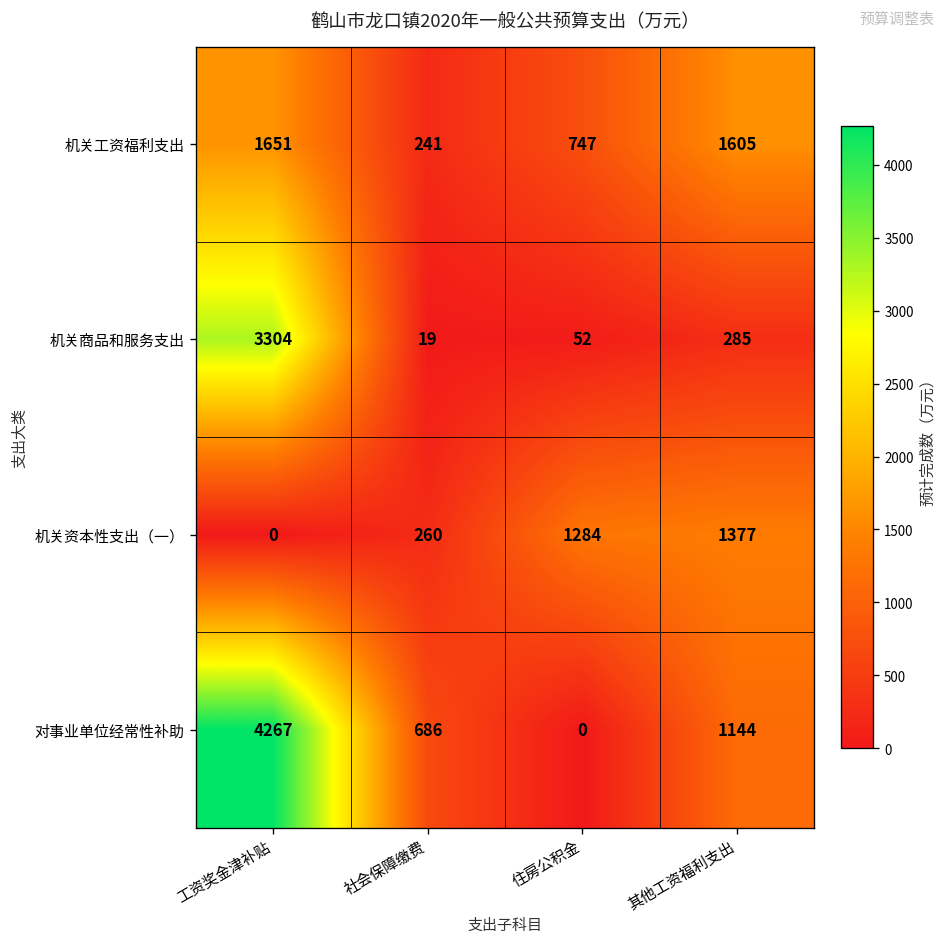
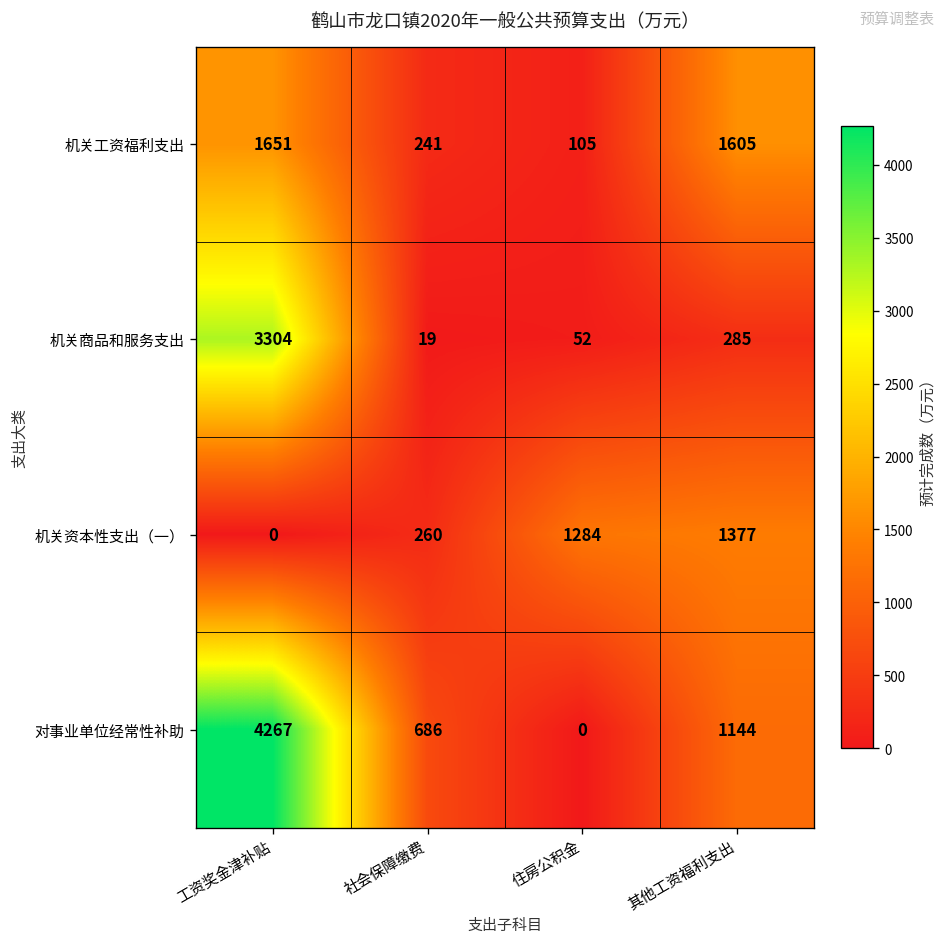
  {
    "机关工资福利支出": {
      "工资奖金津补贴": 1651,
      "社会保障缴费": 241,
-     "住房公积金": 747,
+     "住房公积金": 105,
      "其他工资福利支出": 1605
    },
    "机关商品和服务支出": {
      "工资奖金津补贴": 3304,
      "社会保障缴费": 19,
      "住房公积金": 52,
      "其他工资福利支出": 285
    },
    "机关资本性支出（一）": {
      "工资奖金津补贴": 0,
      "社会保障缴费": 260,
      "住房公积金": 1284,
      "其他工资福利支出": 1377
    },
    "对事业单位经常性补助": {
      "工资奖金津补贴": 4267,
      "社会保障缴费": 686,
      "住房公积金": 0,
      "其他工资福利支出": 1144
    }
  }
